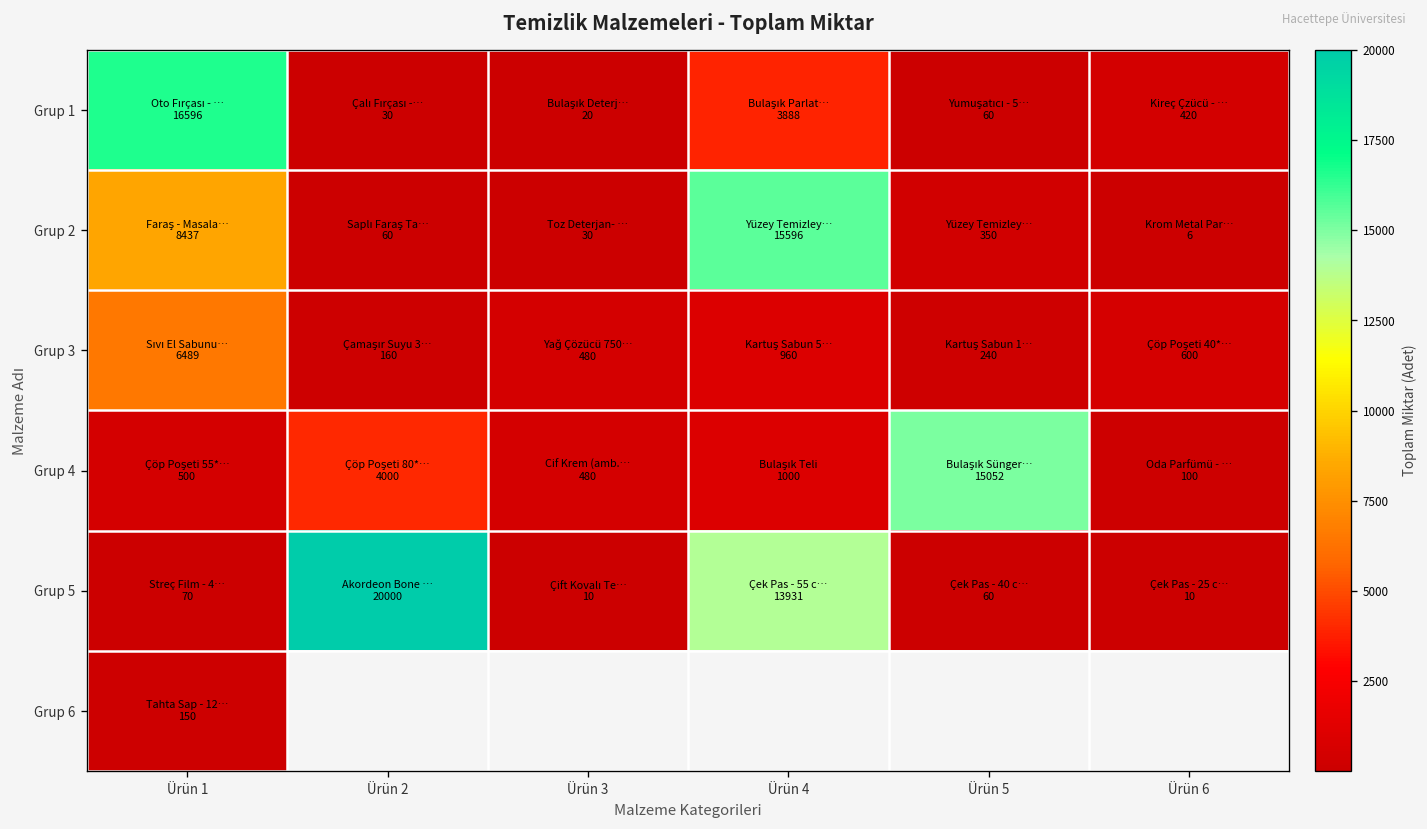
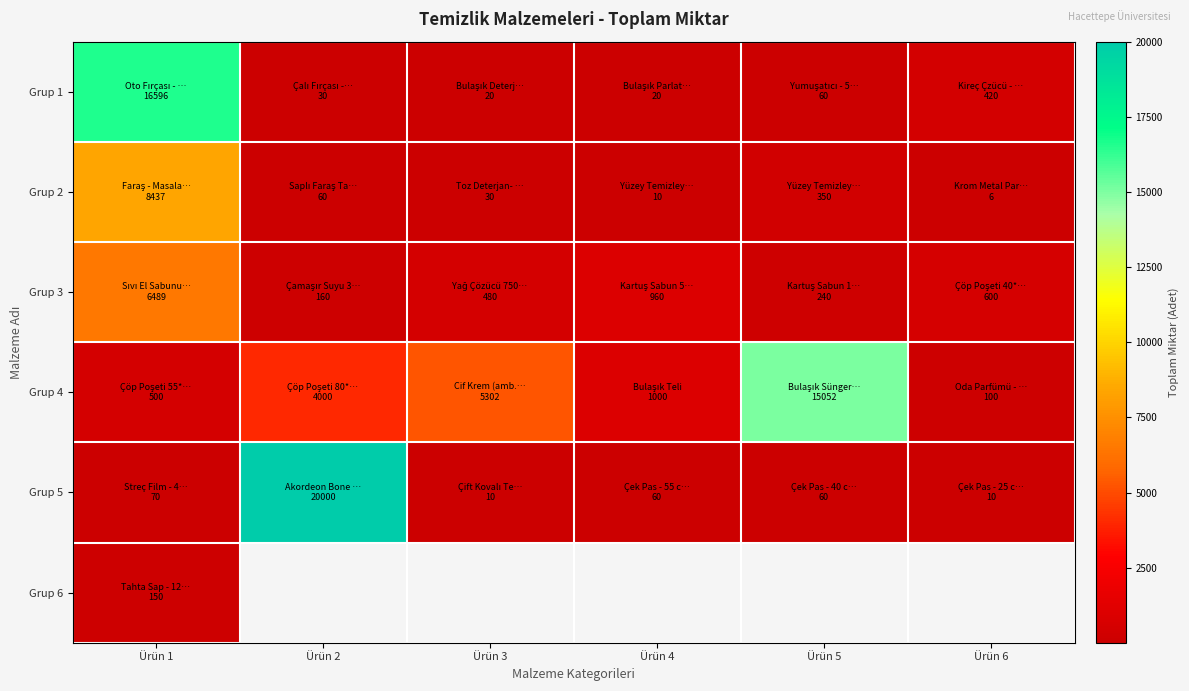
  {
    "Grup 1": {
      "Ürün 1": 16596,
      "Ürün 2": 30,
      "Ürün 3": 20,
-     "Ürün 4": 3888,
+     "Ürün 4": 20,
      "Ürün 6": 420
    },
    "Grup 2": {
      "Ürün 1": 8437,
      "Ürün 2": 60,
      "Ürün 3": 30,
-     "Ürün 4": 15596,
+     "Ürün 4": 10,
      "Ürün 5": 350,
      "Ürün 6": 6
    },
    "Grup 3": {
      "Ürün 1": 6489
    },
    "Grup 4": {
-     "Ürün 3": 480,
+     "Ürün 3": 5302,
      "Ürün 4": 1000,
      "Ürün 5": 15052,
      "Ürün 6": 100
    },
    "Grup 5": {
      "Ürün 2": 20000,
      "Ürün 3": 10,
-     "Ürün 4": 13931
+     "Ürün 4": 60
    }
  }
